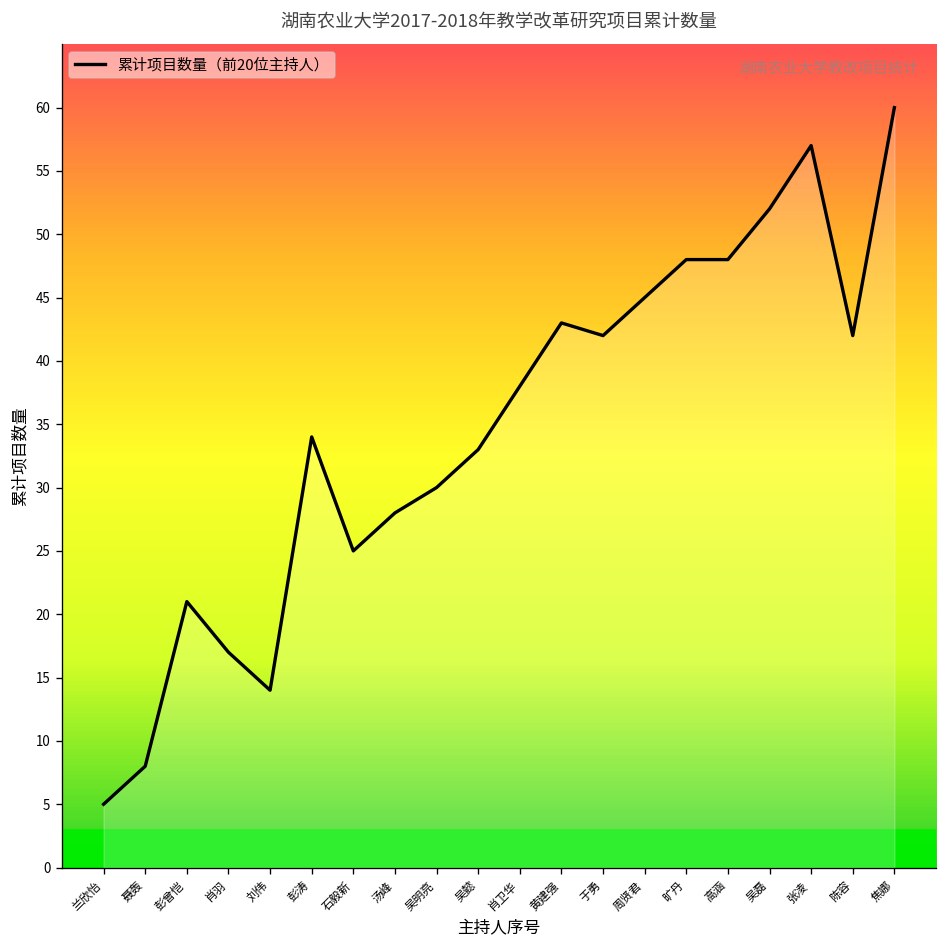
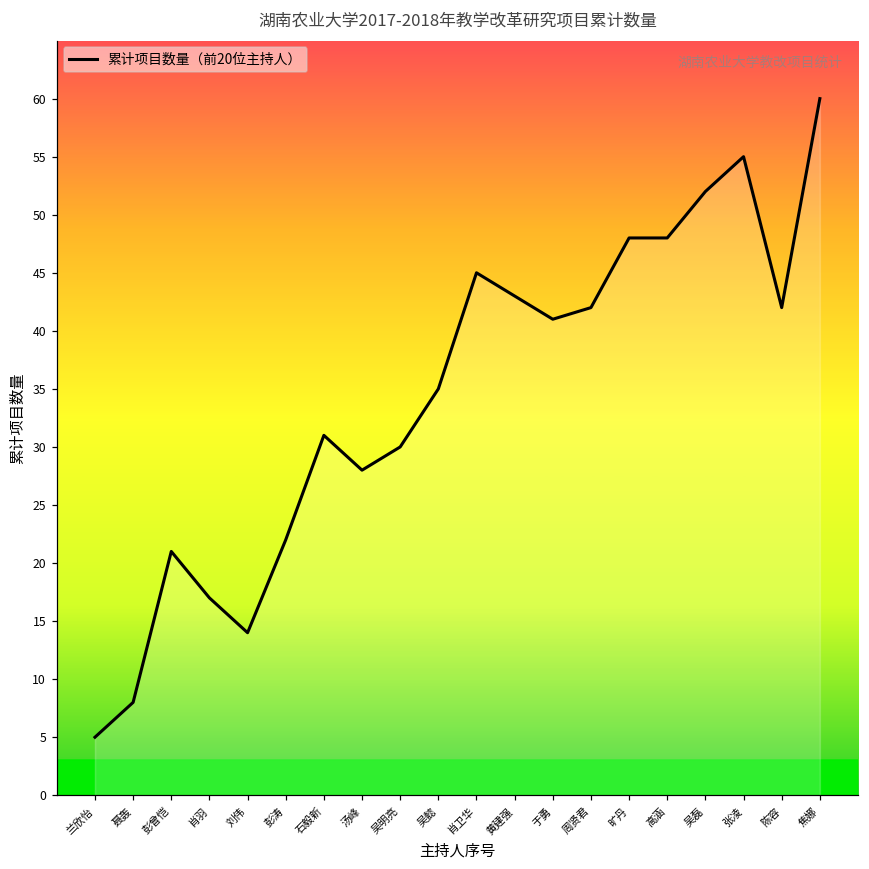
  {
    "兰欣怡": 5,
    "聂轰": 8,
    "彭曾恺": 21,
    "肖羽": 17,
    "刘伟": 14,
-   "彭涛": 34,
-   "石毅新": 25,
+   "彭涛": 22,
+   "石毅新": 31,
    "汤峰": 28,
    "吴明亮": 30,
-   "吴懿": 33,
-   "肖卫华": 38,
+   "吴懿": 35,
+   "肖卫华": 45,
    "黄建强": 43,
-   "于勇": 42,
-   "周贤君": 45,
+   "于勇": 41,
+   "周贤君": 42,
    "旷丹": 48,
    "高涵": 48,
    "吴磊": 52,
-   "张凌": 57,
+   "张凌": 55,
    "陈容": 42,
    "焦娜": 60
  }
